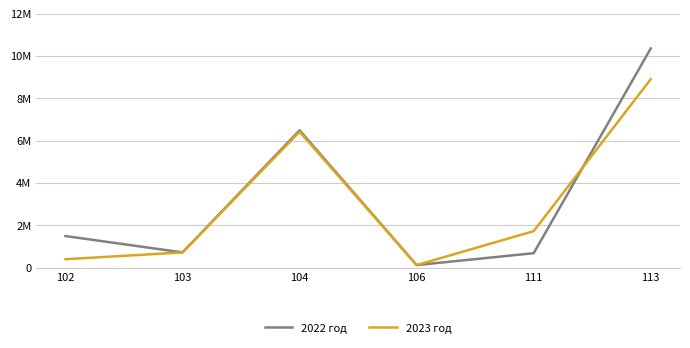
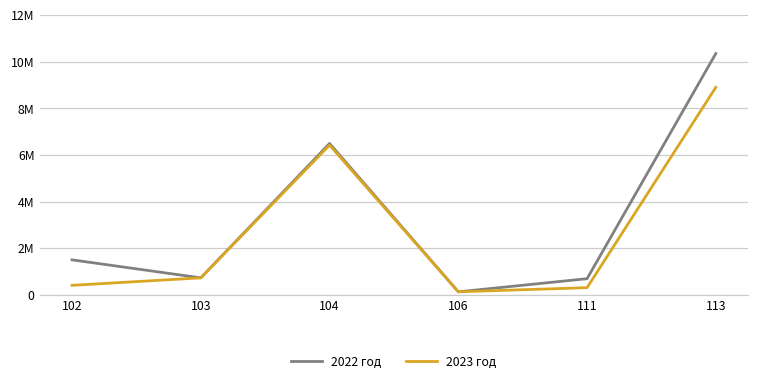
  {
    "2022 год": {
      "102": 1500000,
      "111": 700000,
      "113": 10400000
    },
    "2023 год": {
      "102": 400000,
-     "111": 1700000,
+     "111": 300000,
      "113": 8900000
    }
  }
